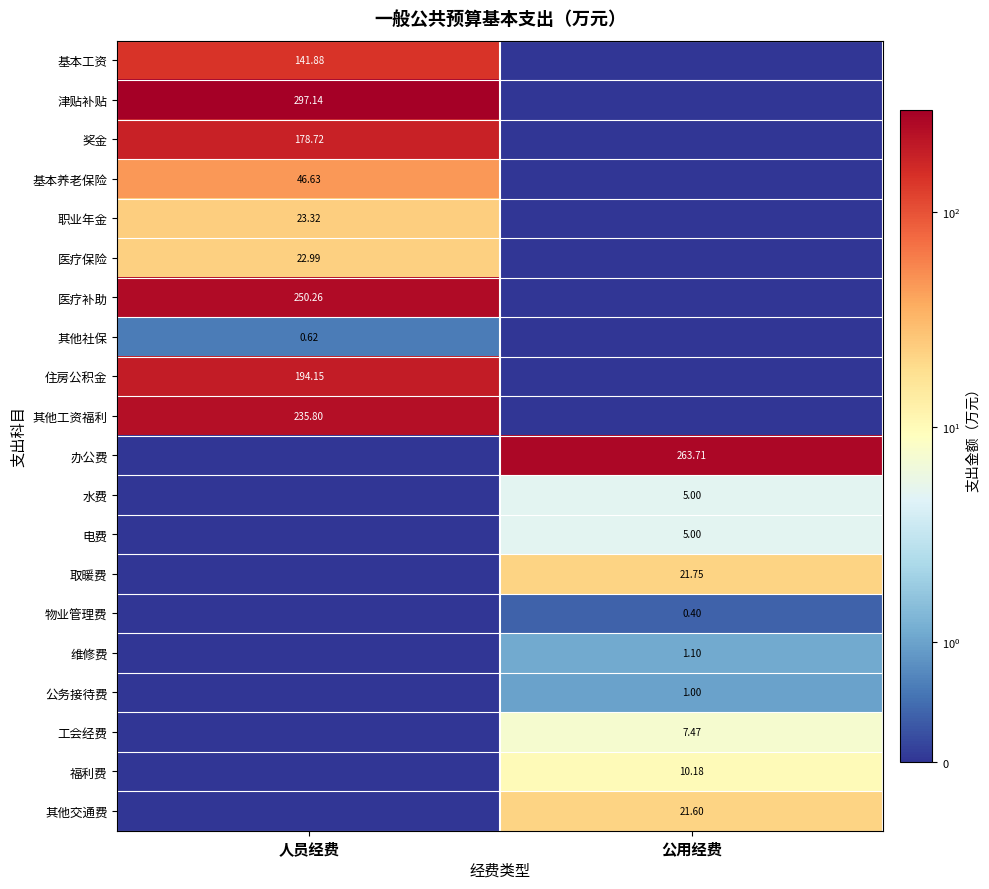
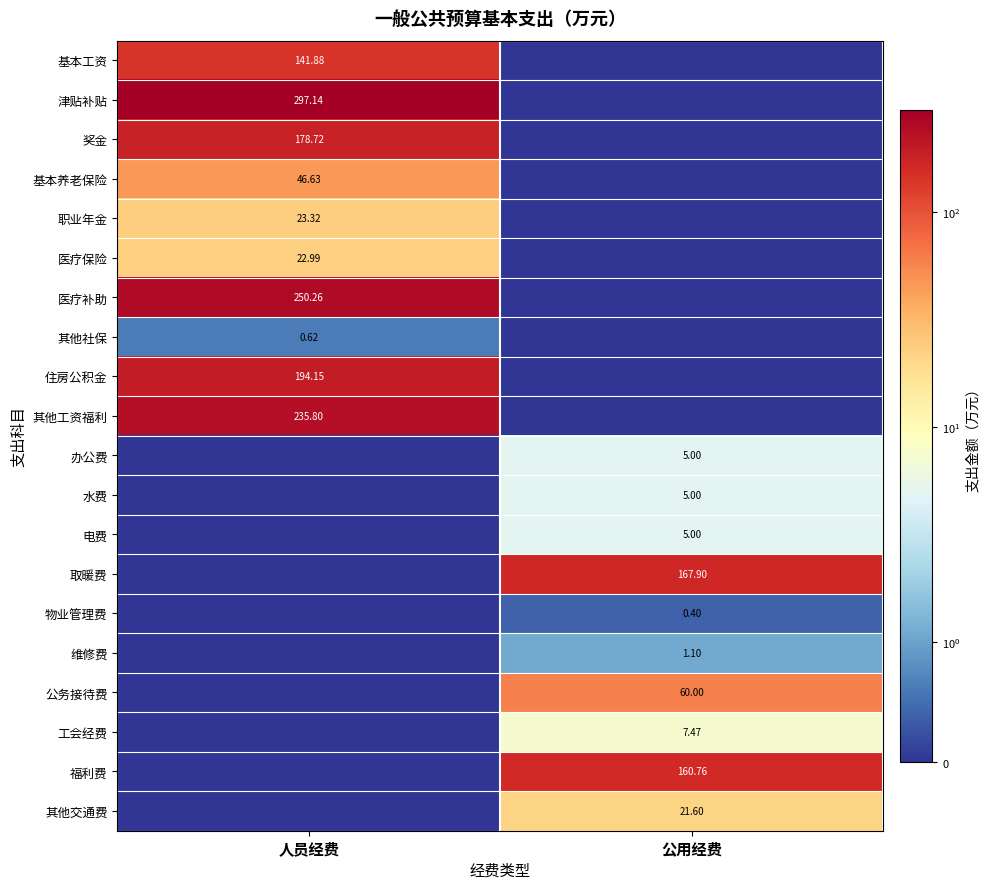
  {
    "基本工资": {
      "人员经费": 141.88
    },
    "津贴补贴": {
      "人员经费": 297.14
    },
    "奖金": {
      "人员经费": 178.72
    },
    "基本养老保险": {
      "人员经费": 46.63
    },
    "职业年金": {
      "人员经费": 23.32
    },
    "医疗保险": {
      "人员经费": 22.99
    },
    "医疗补助": {
      "人员经费": 250.26
    },
    "其他社保": {
      "人员经费": 0.62
    },
    "住房公积金": {
      "人员经费": 194.15
    },
    "其他工资福利": {
      "人员经费": 235.80
    },
    "办公费": {
-     "公用经费": 263.71
+     "公用经费": 5.00
    },
    "水费": {
      "公用经费": 5.00
    },
    "电费": {
      "公用经费": 5.00
    },
    "取暖费": {
-     "公用经费": 21.75
+     "公用经费": 167.90
    },
    "物业管理费": {
      "公用经费": 0.40
    },
    "维修费": {
      "公用经费": 1.10
    },
    "公务接待费": {
-     "公用经费": 1.00
+     "公用经费": 60.00
    },
    "工会经费": {
      "公用经费": 7.47
    },
    "福利费": {
-     "公用经费": 10.18
+     "公用经费": 160.76
    },
    "其他交通费": {
      "公用经费": 21.60
    }
  }
